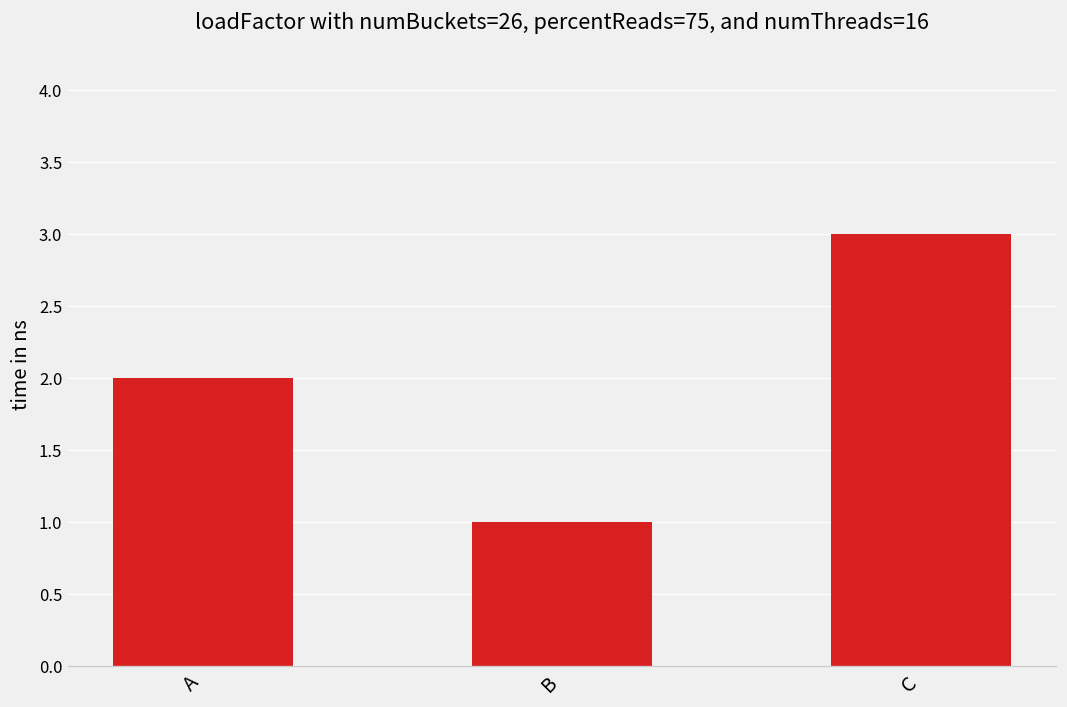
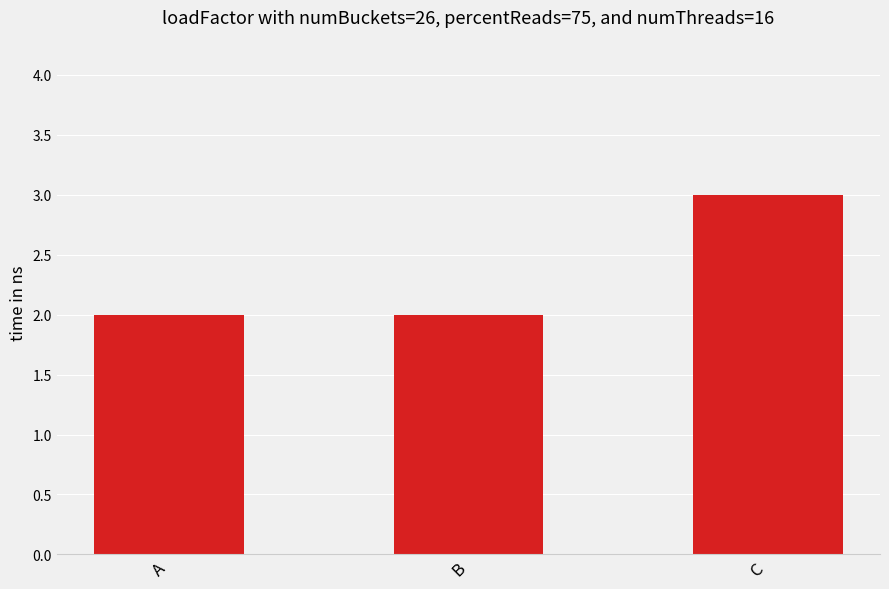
  {
    "A": 2,
-   "B": 1,
+   "B": 2,
    "C": 3
  }
